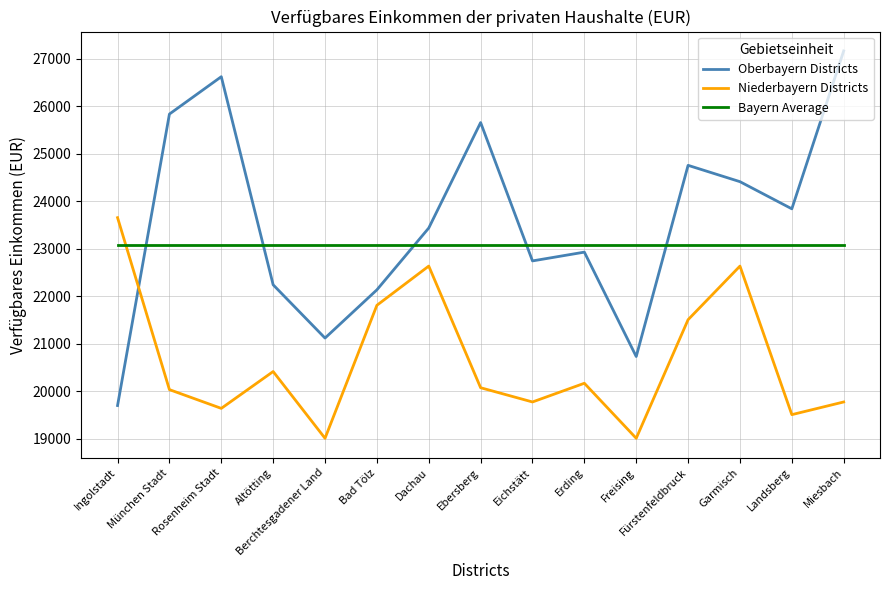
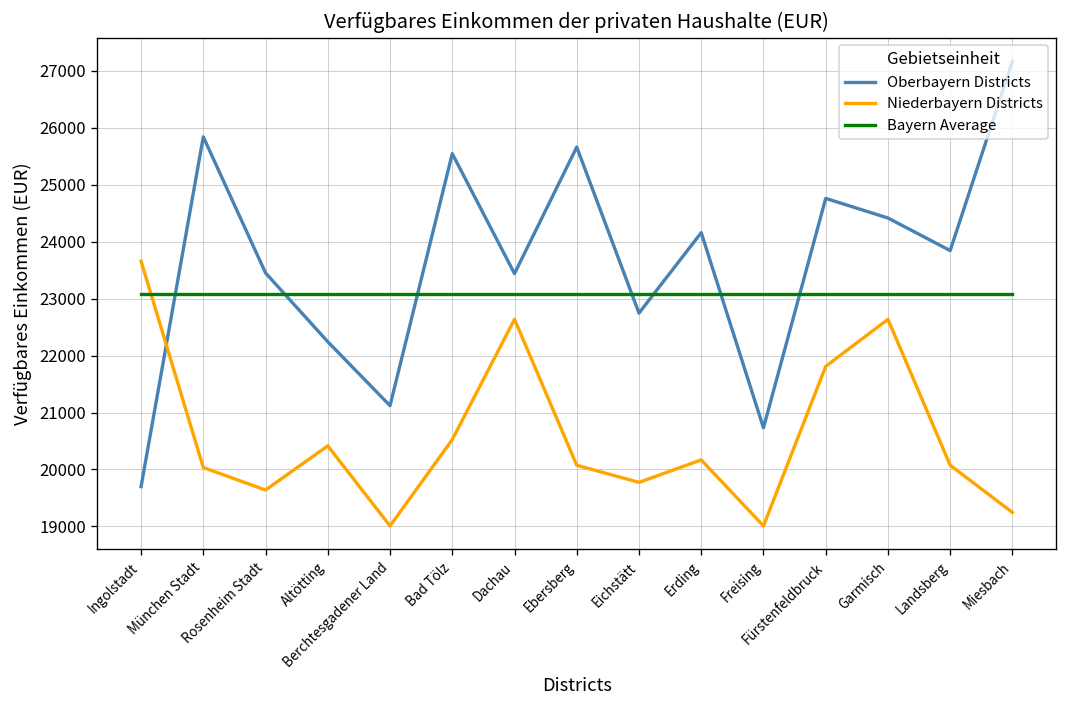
  {
    "Oberbayern Districts": {
      "Ingolstadt": 19700,
      "München Stadt": 25800,
-     "Rosenheim Stadt": 26600,
+     "Rosenheim Stadt": 23500,
      "Altötting": 22200,
      "Berchtesgadener Land": 21100,
-     "Bad Tölz": 22100,
+     "Bad Tölz": 25500,
      "Dachau": 23400,
      "Ebersberg": 25700,
      "Eichstätt": 22700,
-     "Erding": 22900,
+     "Erding": 24200,
      "Freising": 20700,
      "Fürstenfeldbruck": 24800,
      "Garmisch": 24400,
      "Landsberg": 23800
    },
    "Niederbayern Districts": {
      "Ingolstadt": 23700,
      "München Stadt": 20000,
      "Rosenheim Stadt": 19600,
      "Altötting": 20400,
      "Berchtesgadener Land": 19000,
-     "Bad Tölz": 21800,
+     "Bad Tölz": 20500,
      "Dachau": 22600,
      "Ebersberg": 20100,
      "Eichstätt": 19800,
      "Erding": 20200,
      "Freising": 19000,
-     "Fürstenfeldbruck": 21500,
+     "Fürstenfeldbruck": 21800,
      "Garmisch": 22600,
-     "Landsberg": 19500,
-     "Miesbach": 19800
+     "Landsberg": 20100,
+     "Miesbach": 19200
    },
    "Bayern Average": {
      "Ingolstadt": 23100,
      "München Stadt": 23100,
      "Rosenheim Stadt": 23100,
      "Altötting": 23100,
      "Berchtesgadener Land": 23100,
      "Bad Tölz": 23100,
      "Dachau": 23100,
      "Ebersberg": 23100,
      "Eichstätt": 23100,
      "Erding": 23100,
      "Freising": 23100,
      "Fürstenfeldbruck": 23100,
      "Garmisch": 23100,
      "Landsberg": 23100,
      "Miesbach": 23100
    }
  }
